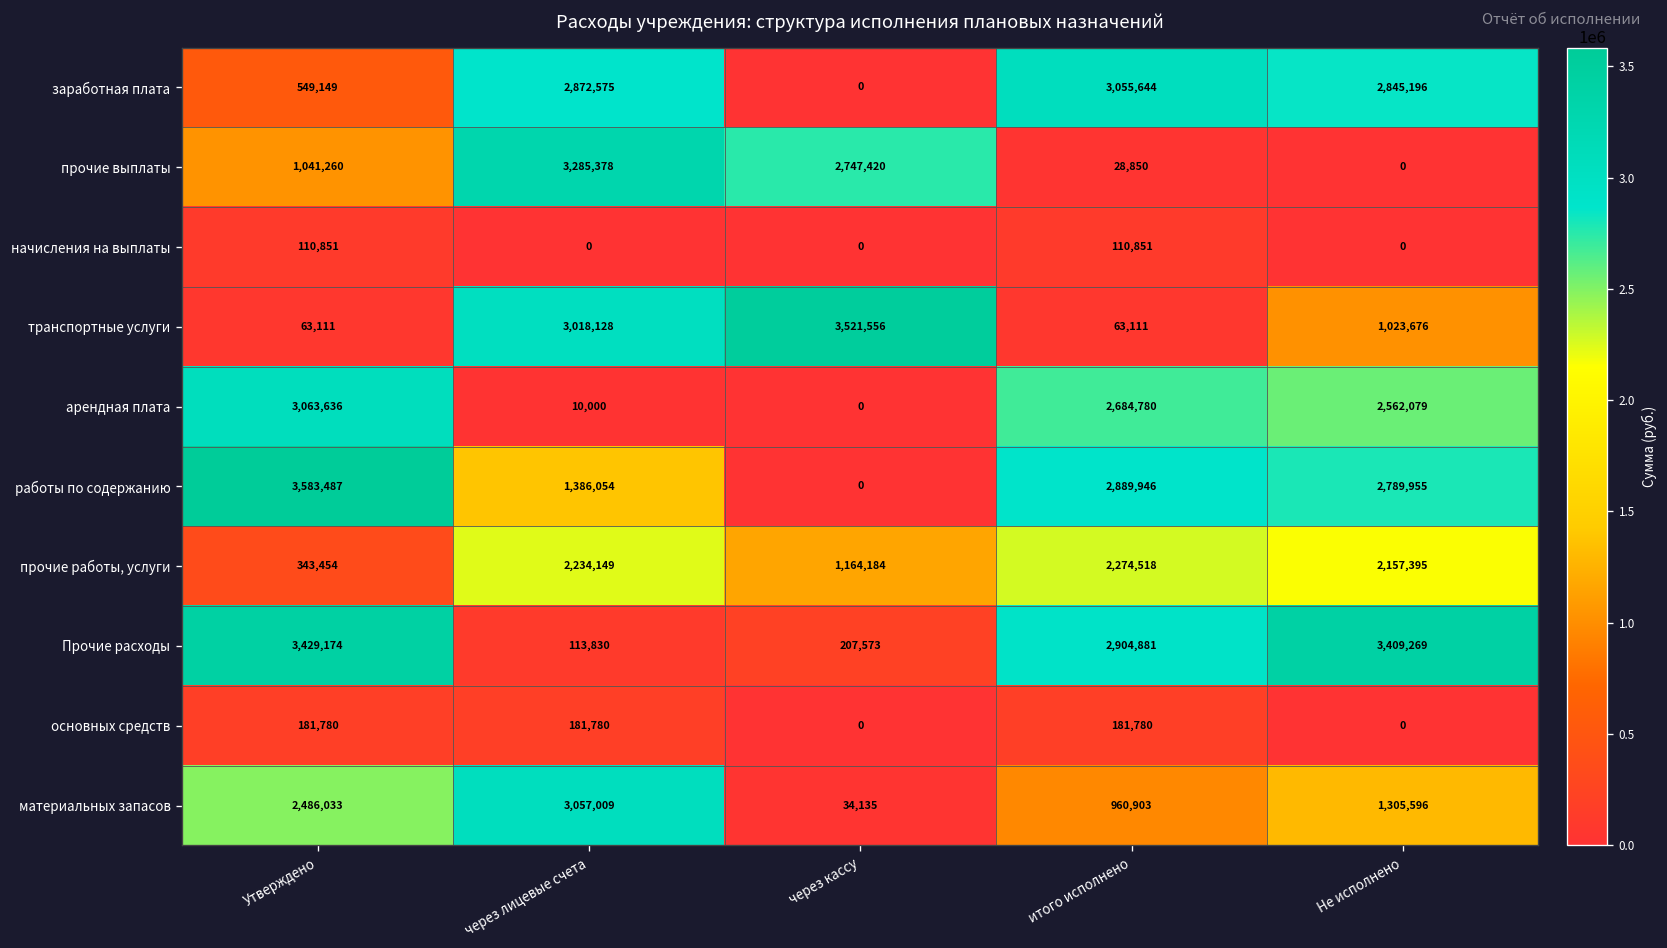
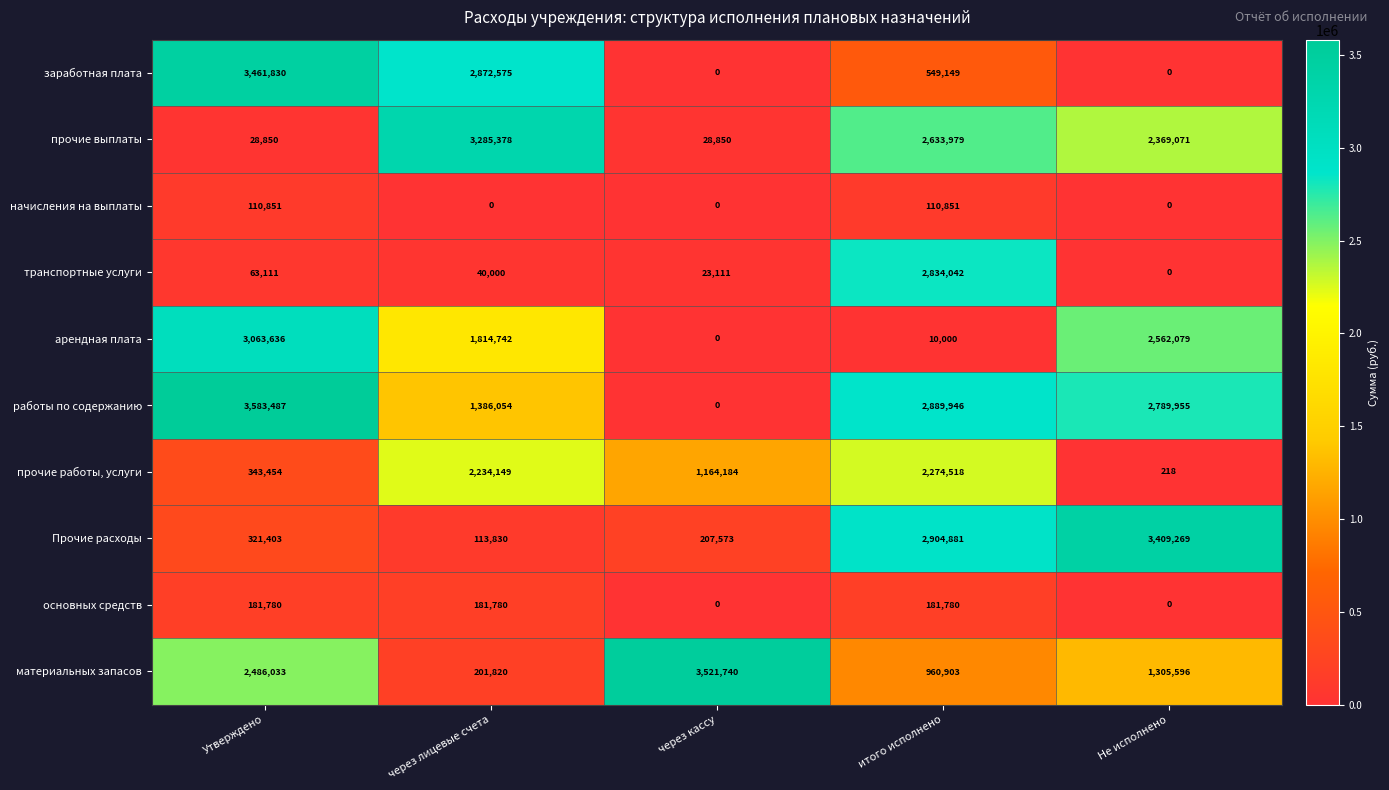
  {
    "заработная плата": {
-     "Утверждено": "549,149",
+     "Утверждено": "3,461,830",
      "через лицевые счета": "2,872,575",
      "через кассу": "0",
-     "итого исполнено": "3,055,644",
-     "Не исполнено": "2,845,196"
+     "итого исполнено": "549,149",
+     "Не исполнено": "0"
    },
    "прочие выплаты": {
-     "Утверждено": "1,041,260",
+     "Утверждено": "28,850",
      "через лицевые счета": "3,285,378",
-     "через кассу": "2,747,420",
-     "итого исполнено": "28,850",
-     "Не исполнено": "0"
+     "через кассу": "28,850",
+     "итого исполнено": "2,633,979",
+     "Не исполнено": "2,369,071"
    },
    "начисления на выплаты": {
      "Утверждено": "110,851",
      "через лицевые счета": "0",
      "через кассу": "0",
      "итого исполнено": "110,851",
      "Не исполнено": "0"
    },
    "транспортные услуги": {
      "Утверждено": "63,111",
-     "через лицевые счета": "3,018,128",
-     "через кассу": "3,521,556",
-     "итого исполнено": "63,111",
-     "Не исполнено": "1,023,676"
+     "через лицевые счета": "40,000",
+     "через кассу": "23,111",
+     "итого исполнено": "2,834,042",
+     "Не исполнено": "0"
    },
    "арендная плата": {
      "Утверждено": "3,063,636",
-     "через лицевые счета": "10,000",
+     "через лицевые счета": "1,814,742",
      "через кассу": "0",
-     "итого исполнено": "2,684,780",
+     "итого исполнено": "10,000",
      "Не исполнено": "2,562,079"
    },
    "работы по содержанию": {
      "Утверждено": "3,583,487",
      "через лицевые счета": "1,386,054",
      "через кассу": "0",
      "итого исполнено": "2,889,946",
      "Не исполнено": "2,789,955"
    },
    "прочие работы, услуги": {
      "Утверждено": "343,454",
      "через лицевые счета": "2,234,149",
      "через кассу": "1,164,184",
      "итого исполнено": "2,274,518",
-     "Не исполнено": "2,157,395"
+     "Не исполнено": "218"
    },
    "Прочие расходы": {
-     "Утверждено": "3,429,174",
+     "Утверждено": "321,403",
      "через лицевые счета": "113,830",
      "через кассу": "207,573",
      "итого исполнено": "2,904,881",
      "Не исполнено": "3,409,269"
    },
    "основных средств": {
      "Утверждено": "181,780",
      "через лицевые счета": "181,780",
      "через кассу": "0",
      "итого исполнено": "181,780",
      "Не исполнено": "0"
    },
    "материальных запасов": {
      "Утверждено": "2,486,033",
-     "через лицевые счета": "3,057,009",
-     "через кассу": "34,135",
+     "через лицевые счета": "201,820",
+     "через кассу": "3,521,740",
      "итого исполнено": "960,903",
      "Не исполнено": "1,305,596"
    }
  }
